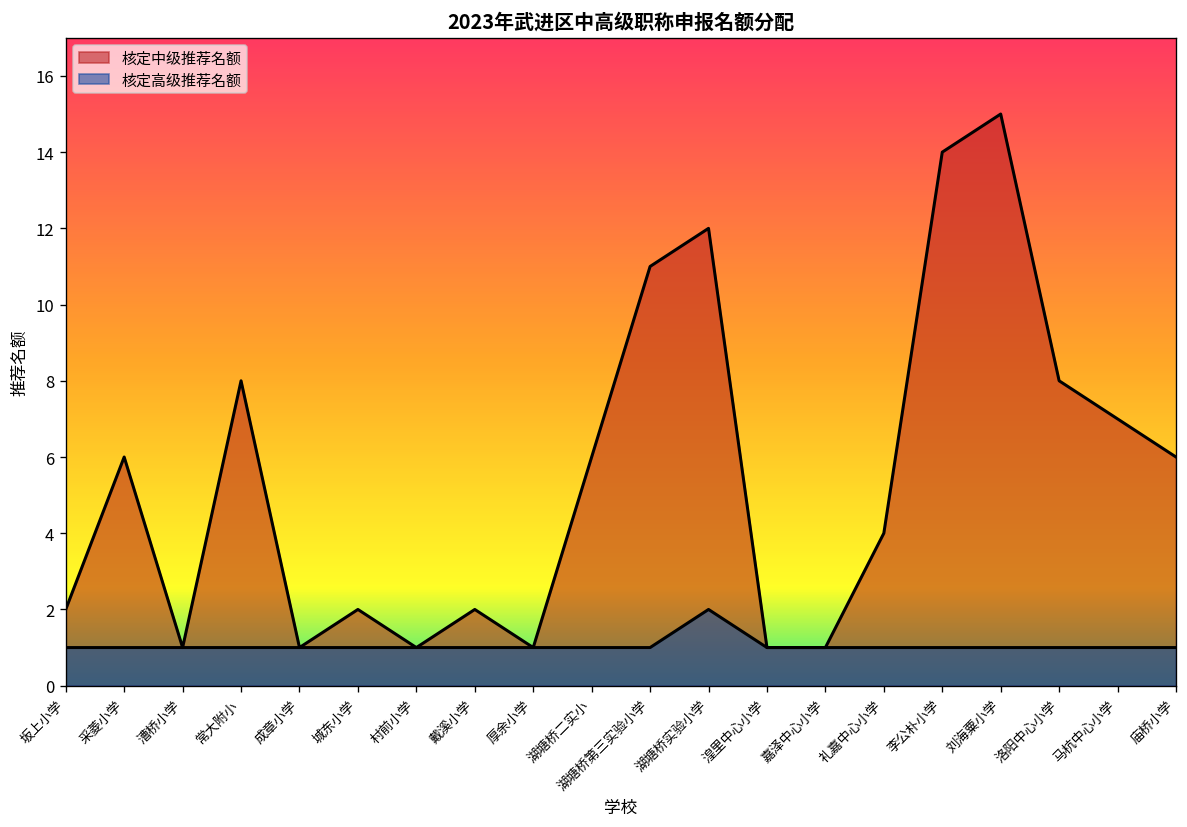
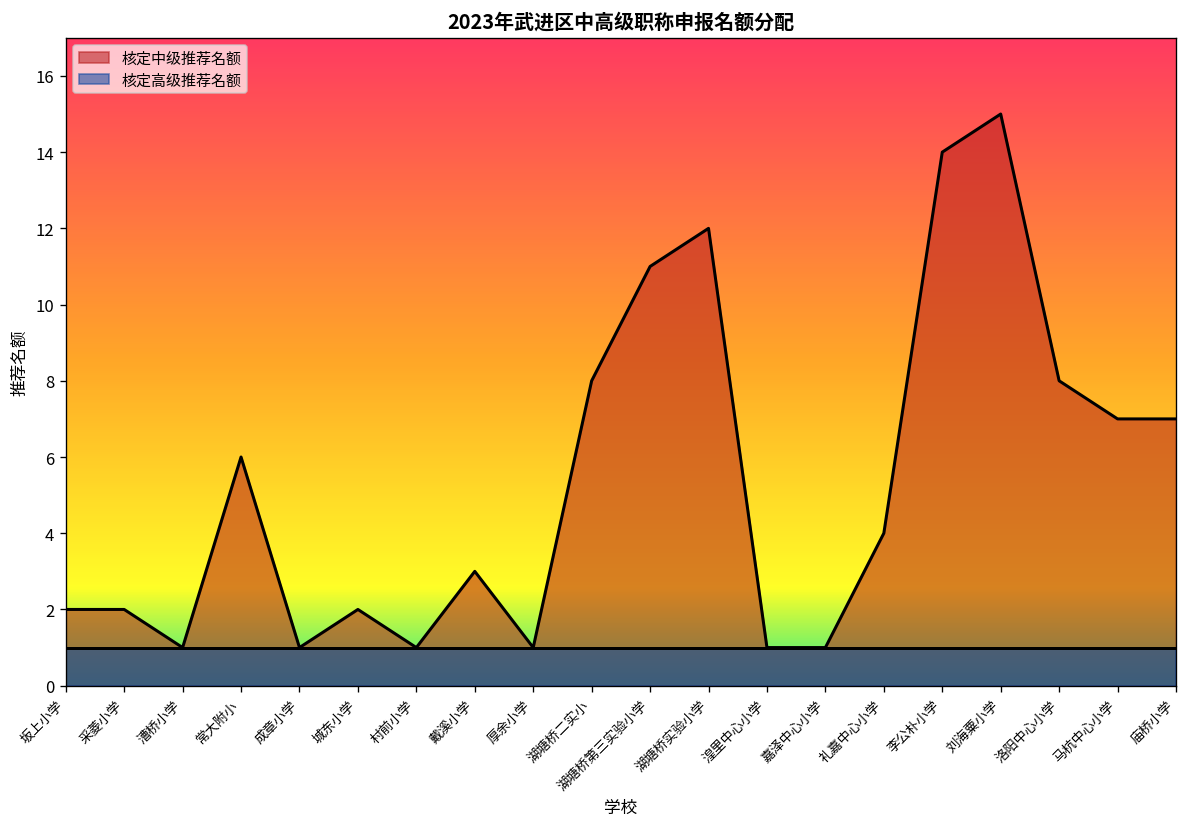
  {
    "核定中级推荐名额": {
      "坂上小学": 2,
-     "采菱小学": 6,
-     "常大附小": 8,
+     "采菱小学": 2,
+     "常大附小": 6,
      "城东小学": 2,
-     "戴溪小学": 2,
-     "湖塘桥二实小": 6,
+     "戴溪小学": 3,
+     "湖塘桥二实小": 8,
      "湖塘桥第三实验小学": 11,
      "湖塘桥实验小学": 12,
      "礼嘉中心小学": 4,
      "李公朴小学": 14,
      "刘海粟小学": 15,
      "洛阳中心小学": 8,
      "马杭中心小学": 7,
-     "庙桥小学": 6
+     "庙桥小学": 7
    },
    "核定高级推荐名额": {
      "坂上小学": 1,
      "采菱小学": 1,
      "常大附小": 1,
      "城东小学": 1,
      "戴溪小学": 1,
      "湖塘桥二实小": 1,
      "湖塘桥第三实验小学": 1,
-     "湖塘桥实验小学": 2,
+     "湖塘桥实验小学": 1,
      "礼嘉中心小学": 1,
      "李公朴小学": 1,
      "刘海粟小学": 1,
      "洛阳中心小学": 1,
      "马杭中心小学": 1,
      "庙桥小学": 1
    }
  }
